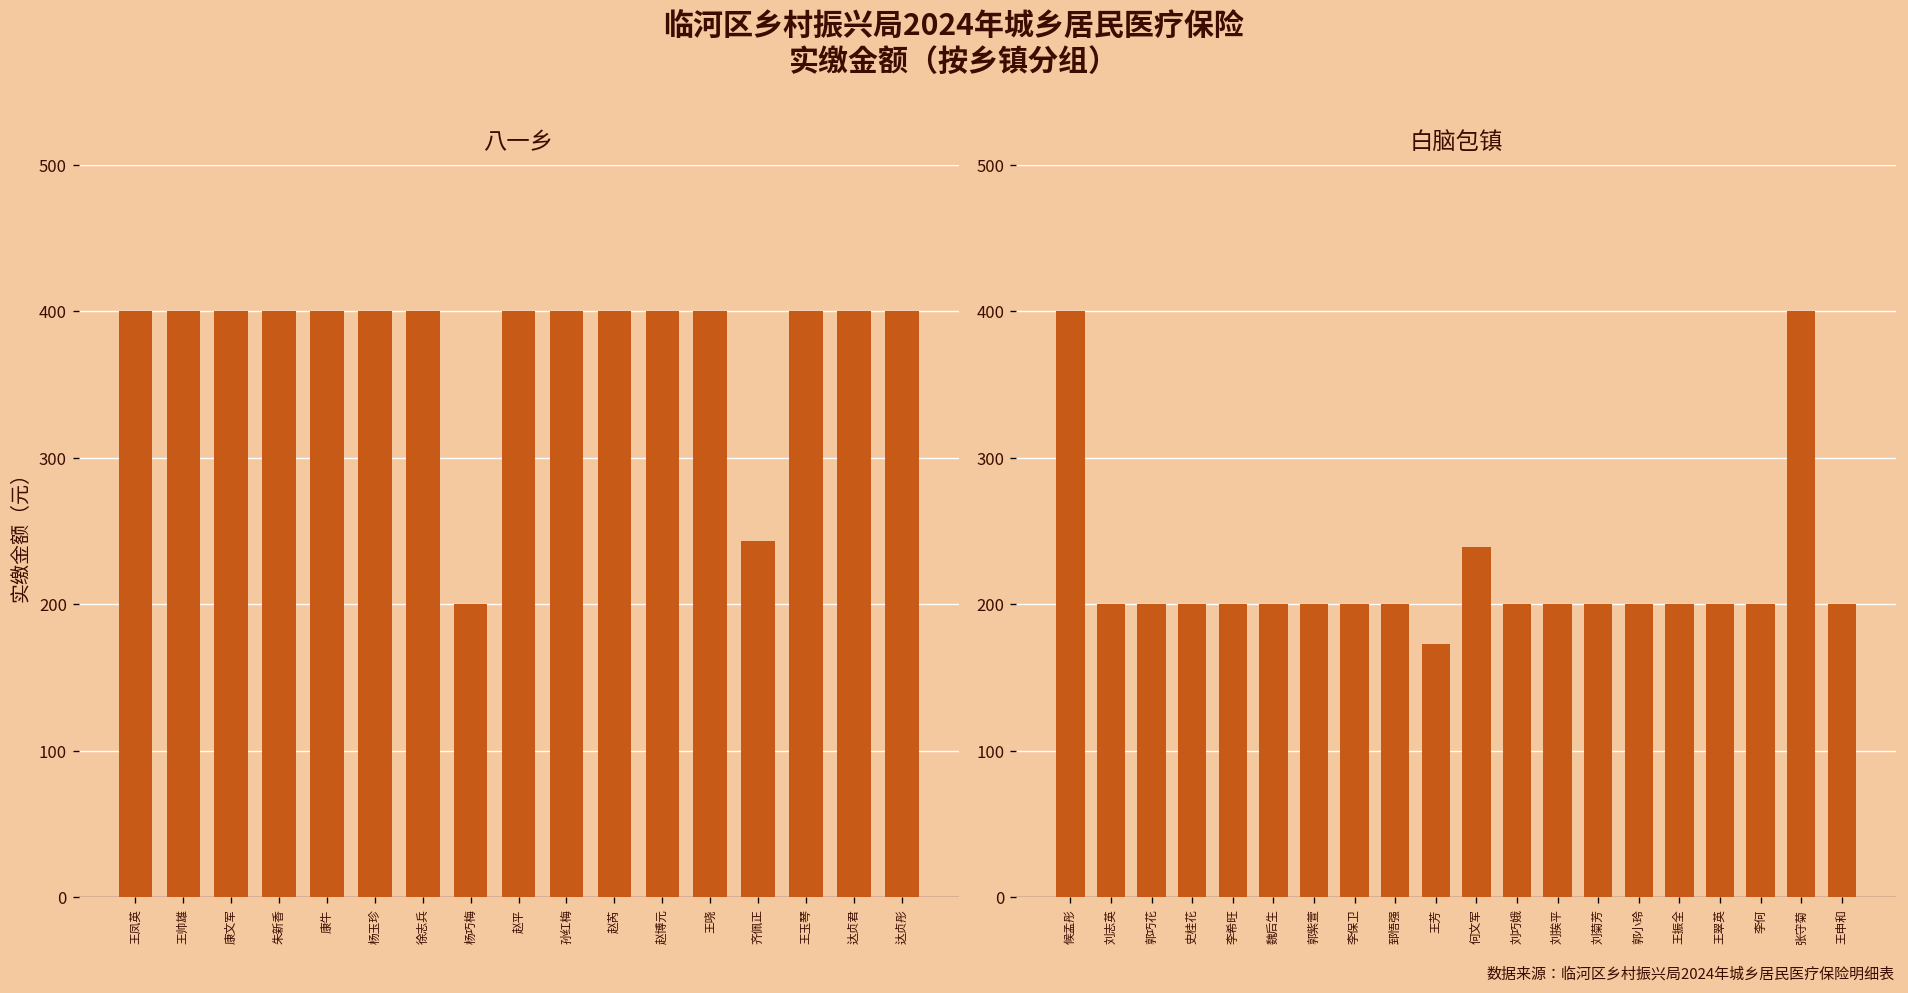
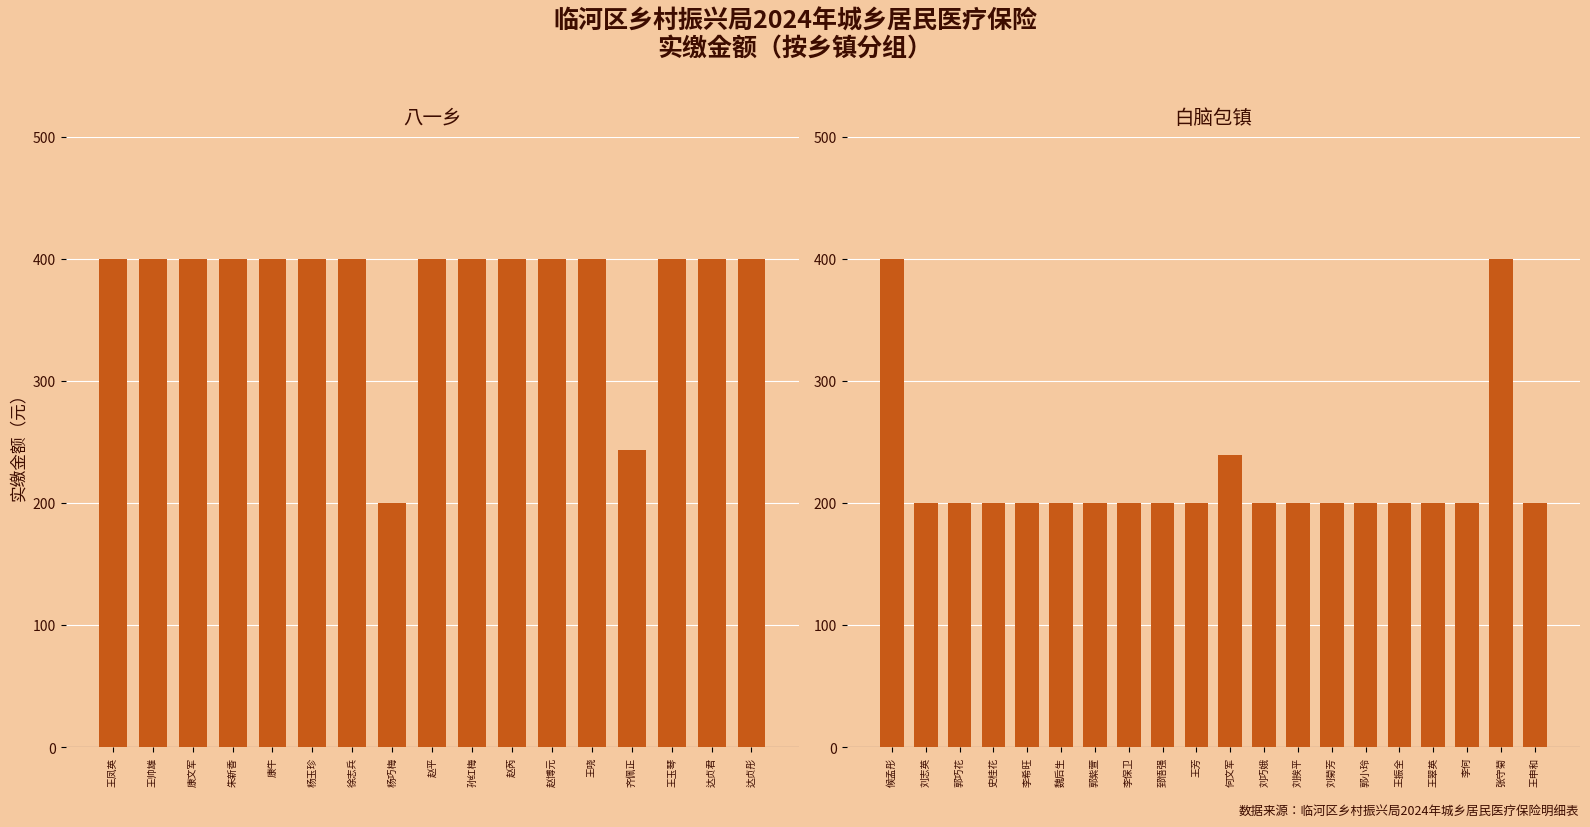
  {
    "八一乡": {
      "王凤英": 400,
      "王帅雄": 400,
      "康文军": 400,
      "朱新香": 400,
      "康牛": 400,
      "杨玉珍": 400,
      "徐志兵": 400,
      "杨巧梅": 200,
      "赵平": 400,
      "孙红梅": 400,
      "赵芮": 400,
      "赵博元": 400,
      "王哓": 400,
      "齐佩正": 243,
      "王玉琴": 400,
      "达贞君": 400,
      "达贞彤": 400
    },
    "白脑包镇": {
      "候孟彤": 400,
      "刘志英": 200,
      "郭巧花": 200,
      "史桂花": 200,
      "李希旺": 200,
      "魏后生": 200,
      "郭紫萱": 200,
      "李保卫": 200,
      "郅悟强": 200,
-     "王芳": 173,
+     "王芳": 200,
      "何文军": 239,
      "刘巧娥": 200,
      "刘挨平": 200,
      "刘菊芳": 200,
      "郭小玲": 200,
      "王振全": 200,
      "王翠英": 200,
      "李何": 200,
      "张守菊": 400,
      "王申和": 200
    }
  }
